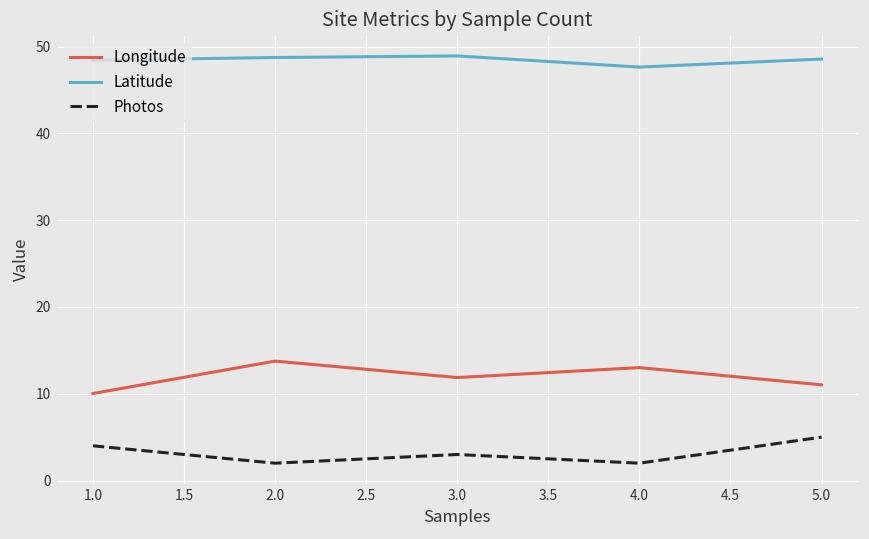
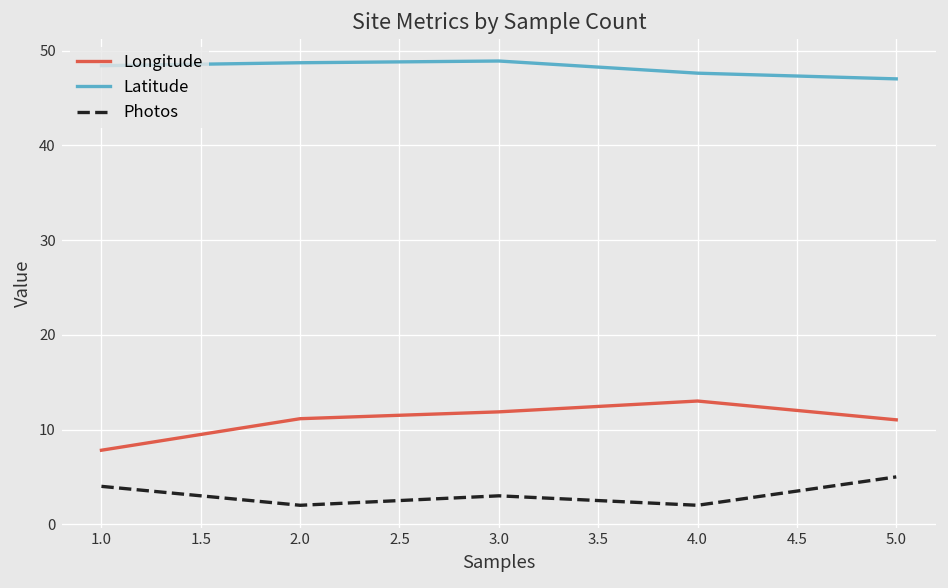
  {
    "Longitude": {
-     "1.0": 10,
-     "2.0": 14,
+     "1.0": 8,
+     "2.0": 11,
      "3.0": 12,
      "4.0": 13,
      "5.0": 11
    },
    "Latitude": {
      "2.0": 49,
      "3.0": 49,
      "4.0": 48,
-     "5.0": 49
+     "5.0": 47
    },
    "Photos": {
      "1.0": 4,
      "2.0": 2,
      "3.0": 3,
      "4.0": 2,
      "5.0": 5
    }
  }
